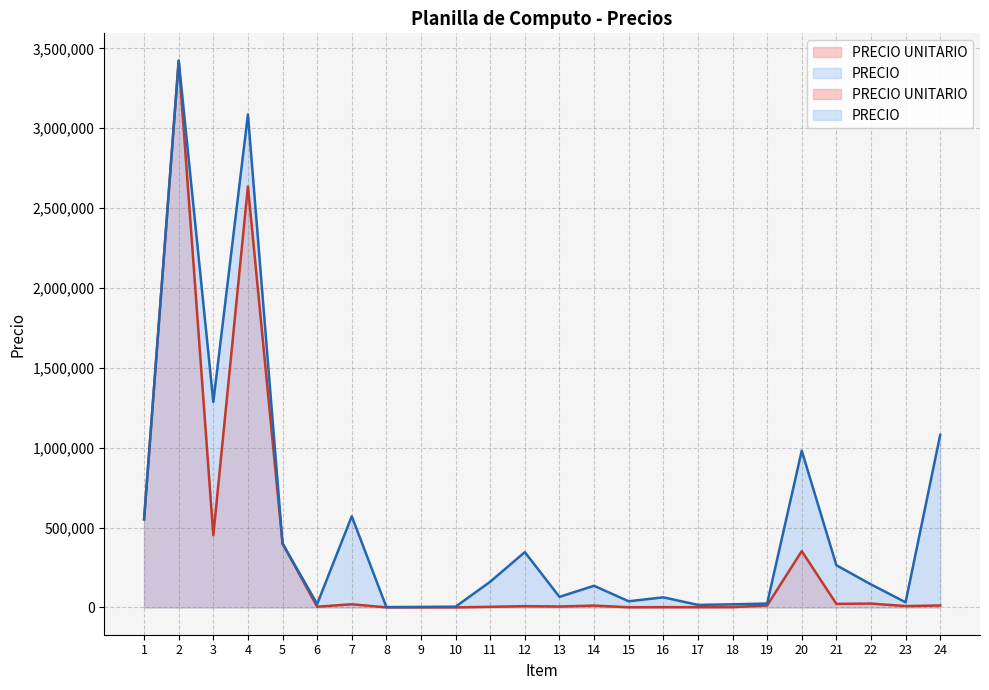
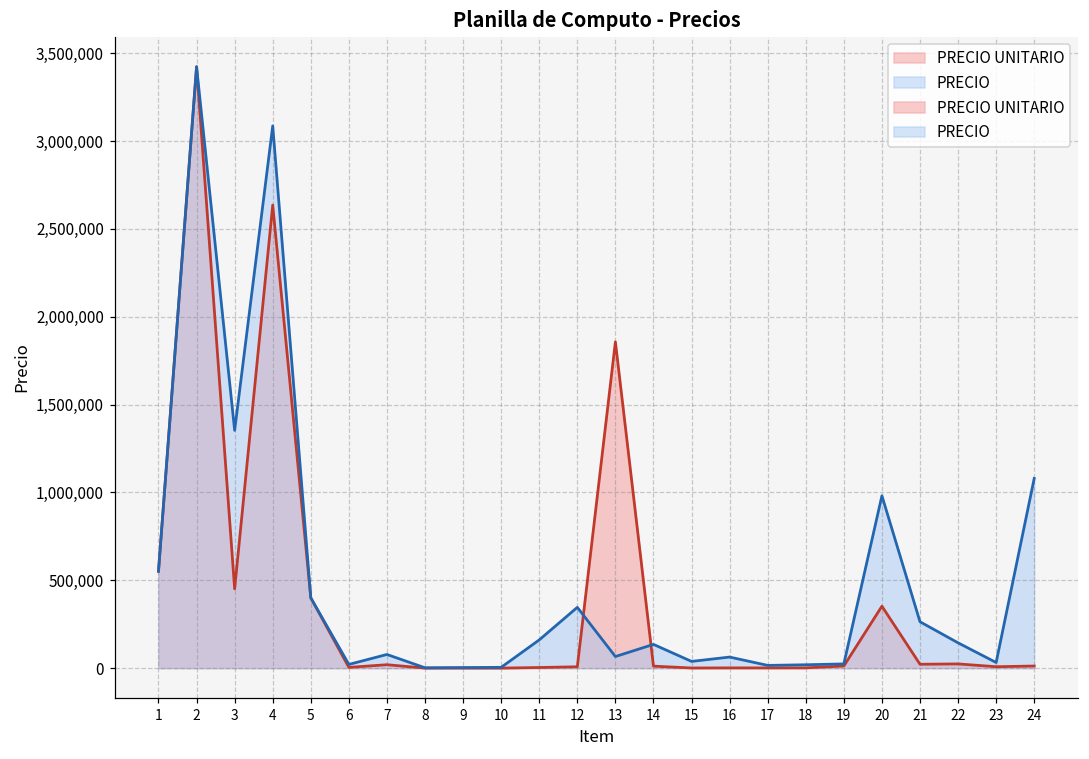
  {
    "PRECIO UNITARIO": {
      "3": "450,000",
      "4": "2,640,000",
      "6": "0",
      "7": "20,000",
      "11": "0",
      "12": "10,000",
-     "13": "10,000",
+     "13": "1,860,000",
      "14": "10,000",
      "15": "0",
      "16": "0",
      "18": "0",
      "20": "350,000",
      "21": "20,000",
      "22": "20,000",
      "23": "10,000",
      "24": "10,000"
    },
    "PRECIO": {
-     "3": "1,290,000",
+     "3": "1,350,000",
      "4": "3,090,000",
      "6": "20,000",
-     "7": "570,000",
+     "7": "80,000",
      "11": "160,000",
      "12": "350,000",
      "13": "70,000",
      "14": "140,000",
      "15": "40,000",
      "16": "60,000",
      "18": "20,000",
      "20": "980,000",
      "21": "260,000",
      "22": "140,000",
      "23": "30,000",
      "24": "1,080,000"
    }
  }
